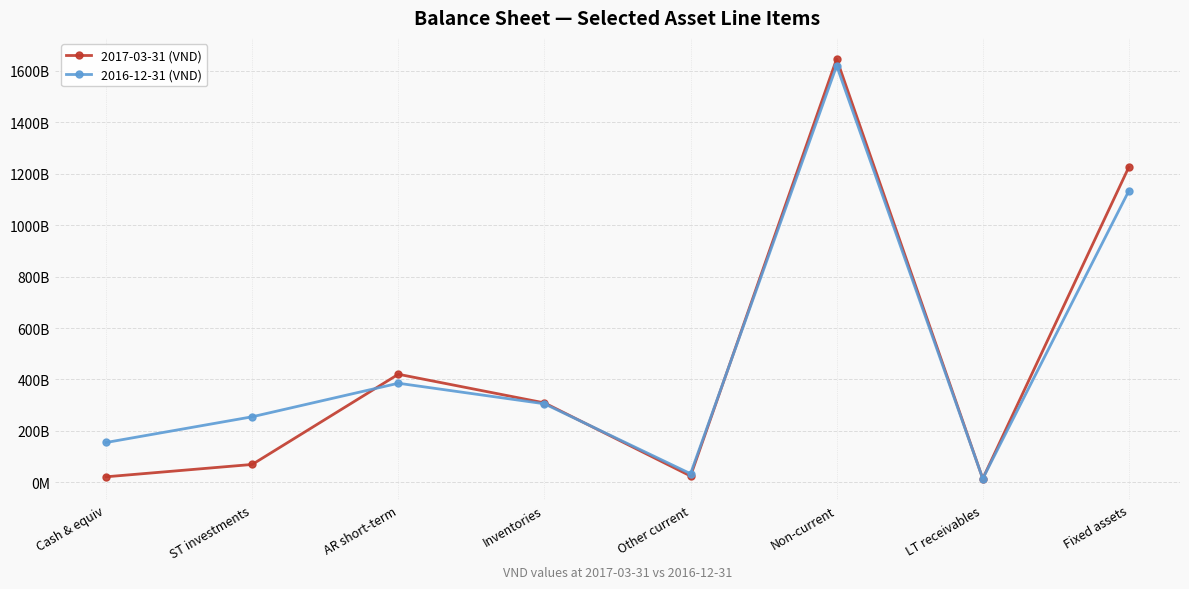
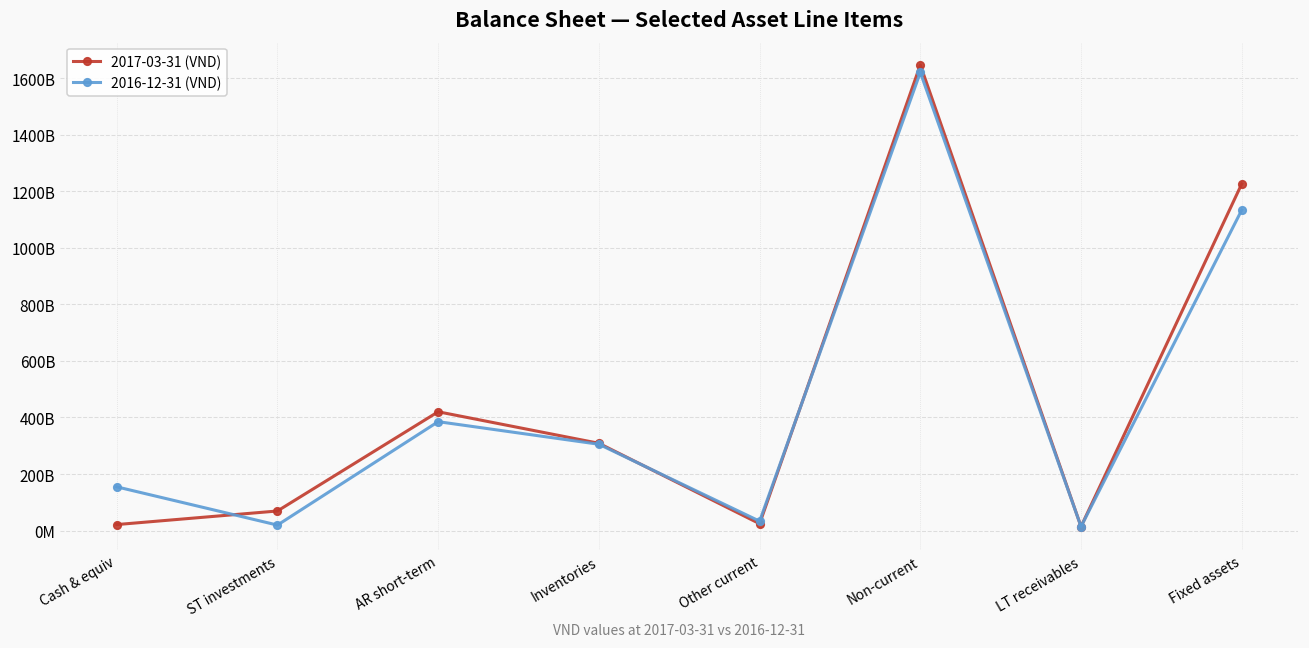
  {
    "2017-03-31 (VND)": {
      "Cash & equiv": 20000000000,
      "ST investments": 70000000000,
      "AR short-term": 420000000000,
      "Non-current": 1650000000000,
      "Fixed assets": 1230000000000
    },
    "2016-12-31 (VND)": {
      "Cash & equiv": 150000000000,
-     "ST investments": 250000000000,
+     "ST investments": 20000000000,
      "AR short-term": 390000000000,
      "Non-current": 1620000000000,
      "Fixed assets": 1130000000000
    }
  }
